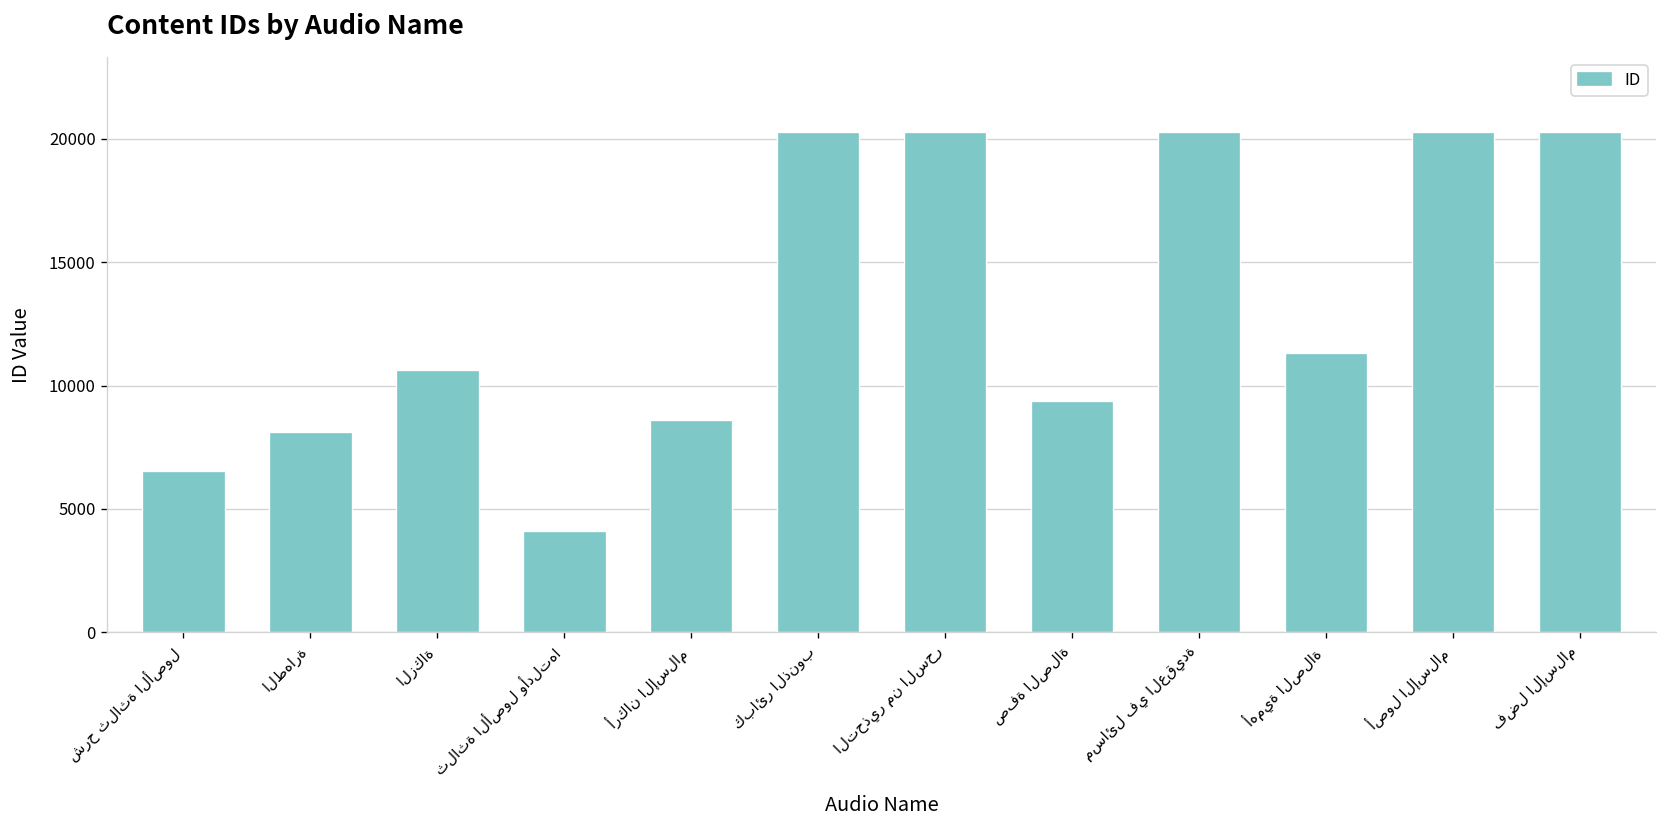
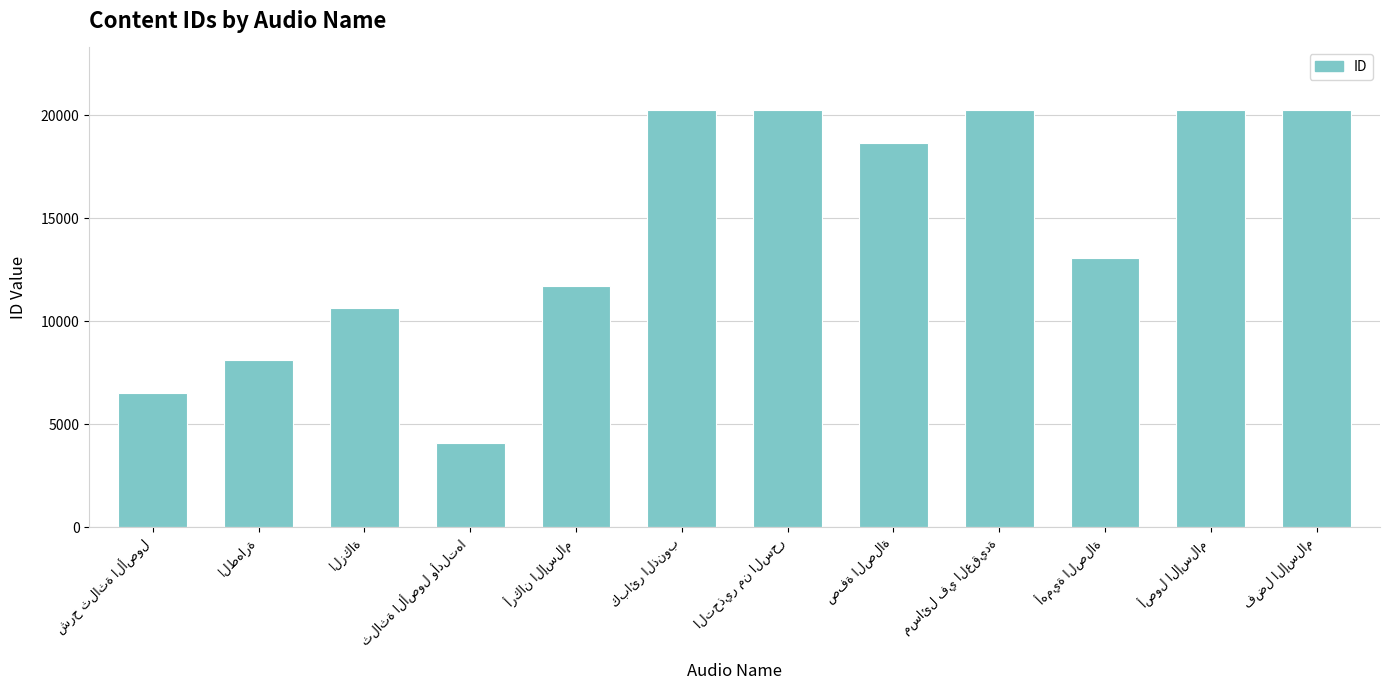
  {
    "شرح ثلاثة الأصول": 6500,
    "الطهارة": 8100,
    "الزكاة": 10600,
    "ثلاثة الأصول وأدلتها": 4100,
-   "أركان الإسلام": 8600,
+   "أركان الإسلام": 11700,
    "كبائر الذنوب": 20300,
    "التحذير من السحر": 20300,
-   "صفة الصلاة": 9400,
+   "صفة الصلاة": 18700,
    "مسائل في العقيدة": 20300,
-   "أهمية الصلاة": 11300,
+   "أهمية الصلاة": 13100,
    "أصول الإسلام": 20300,
    "فضل الإسلام": 20300
  }
